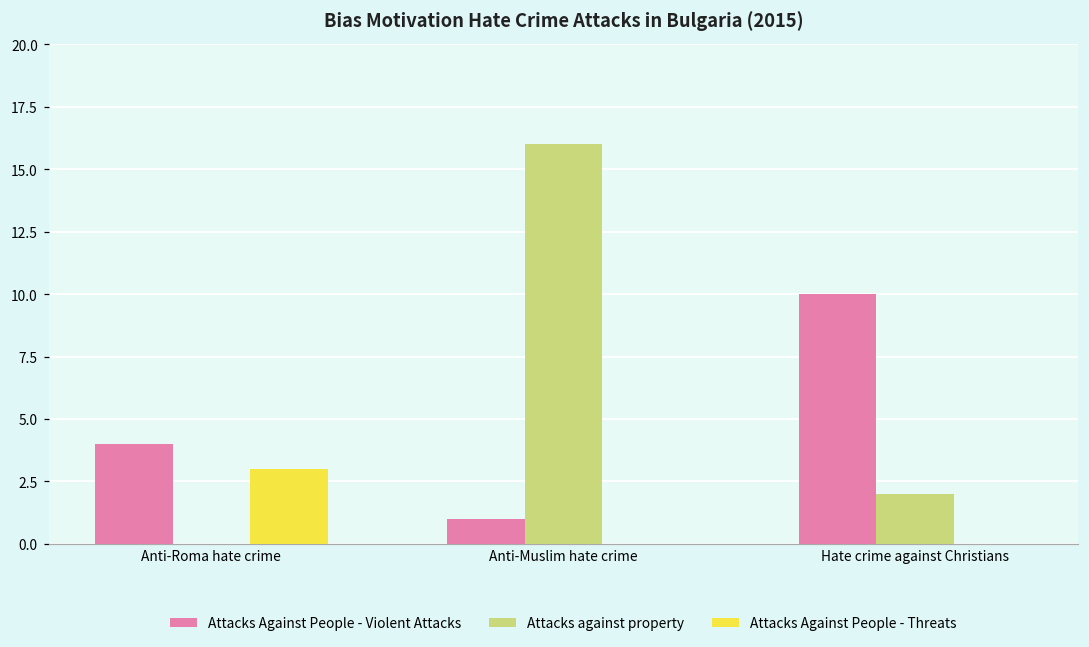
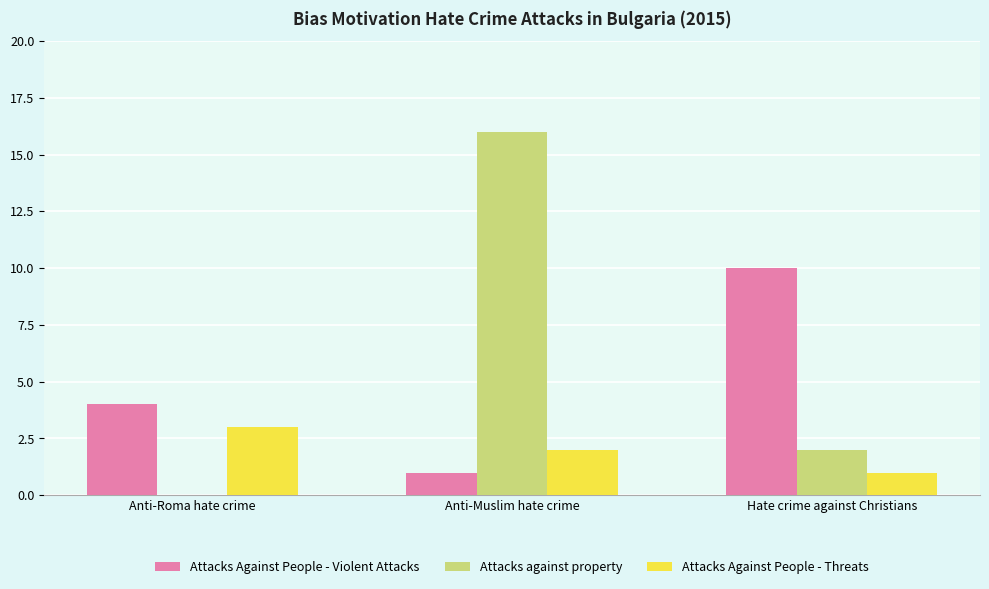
  {
    "Attacks Against People - Violent Attacks": {
      "Anti-Roma hate crime": 4,
      "Anti-Muslim hate crime": 1,
      "Hate crime against Christians": 10
    },
    "Attacks against property": {
      "Anti-Roma hate crime": 0,
      "Anti-Muslim hate crime": 16,
      "Hate crime against Christians": 2
    },
    "Attacks Against People - Threats": {
      "Anti-Roma hate crime": 3,
-     "Anti-Muslim hate crime": 0,
-     "Hate crime against Christians": 0
+     "Anti-Muslim hate crime": 2,
+     "Hate crime against Christians": 1
    }
  }
